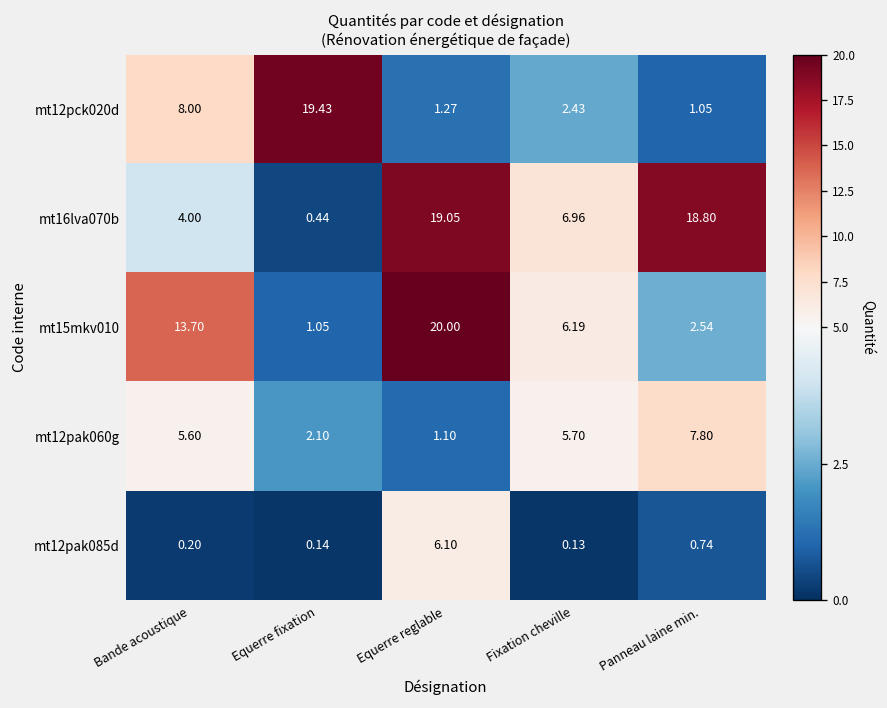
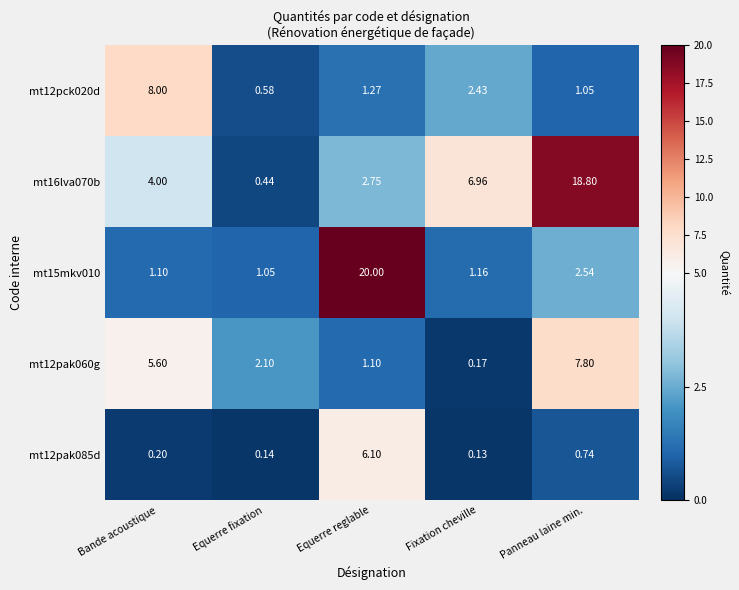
  {
    "mt12pck020d": {
      "Bande acoustique": 8.00,
-     "Equerre fixation": 19.43,
+     "Equerre fixation": 0.58,
      "Equerre reglable": 1.27,
      "Fixation cheville": 2.43,
      "Panneau laine min.": 1.05
    },
    "mt16lva070b": {
      "Bande acoustique": 4.00,
      "Equerre fixation": 0.44,
-     "Equerre reglable": 19.05,
+     "Equerre reglable": 2.75,
      "Fixation cheville": 6.96,
      "Panneau laine min.": 18.80
    },
    "mt15mkv010": {
-     "Bande acoustique": 13.70,
+     "Bande acoustique": 1.10,
      "Equerre fixation": 1.05,
      "Equerre reglable": 20.00,
-     "Fixation cheville": 6.19,
+     "Fixation cheville": 1.16,
      "Panneau laine min.": 2.54
    },
    "mt12pak060g": {
      "Bande acoustique": 5.60,
      "Equerre fixation": 2.10,
      "Equerre reglable": 1.10,
-     "Fixation cheville": 5.70,
+     "Fixation cheville": 0.17,
      "Panneau laine min.": 7.80
    },
    "mt12pak085d": {
      "Bande acoustique": 0.20,
      "Equerre fixation": 0.14,
      "Equerre reglable": 6.10,
      "Fixation cheville": 0.13,
      "Panneau laine min.": 0.74
    }
  }
